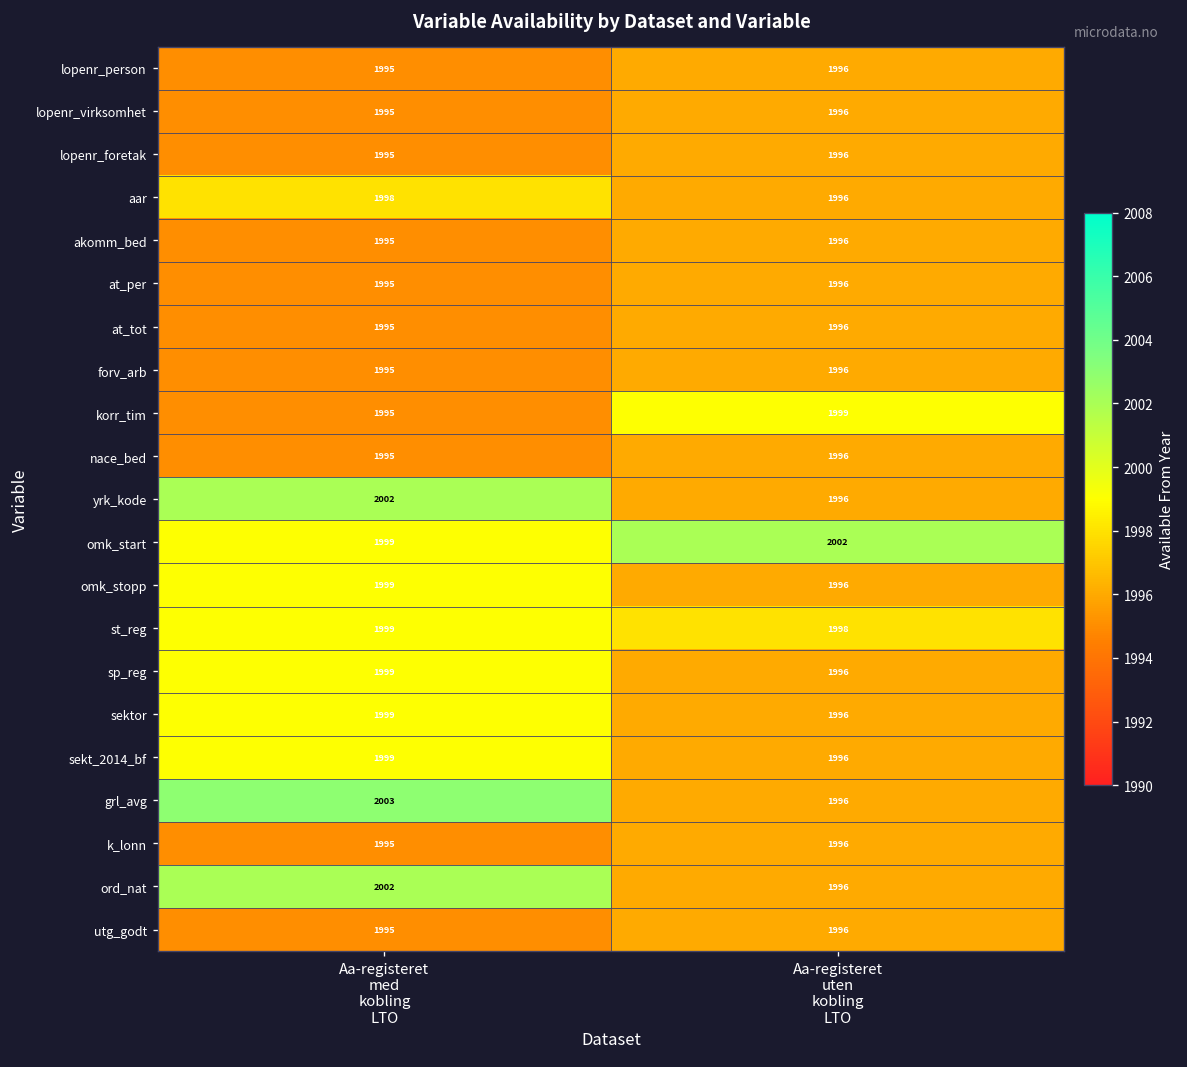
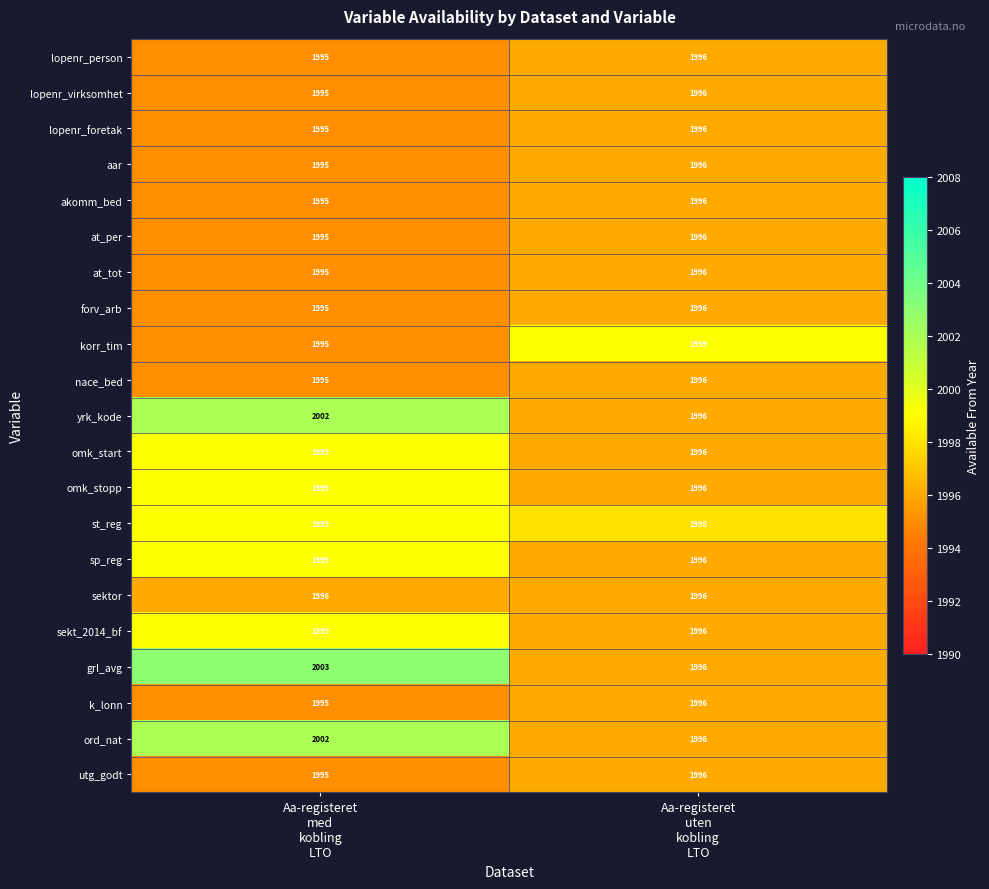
  {
    "lopenr_person": {
      "Aa-registeret med kobling LTO": 1995,
      "Aa-registeret uten kobling LTO": 1996
    },
    "lopenr_virksomhet": {
      "Aa-registeret med kobling LTO": 1995,
      "Aa-registeret uten kobling LTO": 1996
    },
    "lopenr_foretak": {
      "Aa-registeret med kobling LTO": 1995,
      "Aa-registeret uten kobling LTO": 1996
    },
    "aar": {
-     "Aa-registeret med kobling LTO": 1998,
+     "Aa-registeret med kobling LTO": 1995,
      "Aa-registeret uten kobling LTO": 1996
    },
    "akomm_bed": {
      "Aa-registeret med kobling LTO": 1995,
      "Aa-registeret uten kobling LTO": 1996
    },
    "at_per": {
      "Aa-registeret med kobling LTO": 1995,
      "Aa-registeret uten kobling LTO": 1996
    },
    "at_tot": {
      "Aa-registeret med kobling LTO": 1995,
      "Aa-registeret uten kobling LTO": 1996
    },
    "forv_arb": {
      "Aa-registeret med kobling LTO": 1995,
      "Aa-registeret uten kobling LTO": 1996
    },
    "korr_tim": {
      "Aa-registeret med kobling LTO": 1995,
      "Aa-registeret uten kobling LTO": 1999
    },
    "nace_bed": {
      "Aa-registeret med kobling LTO": 1995,
      "Aa-registeret uten kobling LTO": 1996
    },
    "yrk_kode": {
      "Aa-registeret med kobling LTO": 2002,
      "Aa-registeret uten kobling LTO": 1996
    },
    "omk_start": {
      "Aa-registeret med kobling LTO": 1999,
-     "Aa-registeret uten kobling LTO": 2002
+     "Aa-registeret uten kobling LTO": 1996
    },
    "omk_stopp": {
      "Aa-registeret med kobling LTO": 1999,
      "Aa-registeret uten kobling LTO": 1996
    },
    "st_reg": {
      "Aa-registeret med kobling LTO": 1999,
      "Aa-registeret uten kobling LTO": 1998
    },
    "sp_reg": {
      "Aa-registeret med kobling LTO": 1999,
      "Aa-registeret uten kobling LTO": 1996
    },
    "sektor": {
-     "Aa-registeret med kobling LTO": 1999,
+     "Aa-registeret med kobling LTO": 1996,
      "Aa-registeret uten kobling LTO": 1996
    },
    "sekt_2014_bf": {
      "Aa-registeret med kobling LTO": 1999,
      "Aa-registeret uten kobling LTO": 1996
    },
    "grl_avg": {
      "Aa-registeret med kobling LTO": 2003,
      "Aa-registeret uten kobling LTO": 1996
    },
    "k_lonn": {
      "Aa-registeret med kobling LTO": 1995,
      "Aa-registeret uten kobling LTO": 1996
    },
    "ord_nat": {
      "Aa-registeret med kobling LTO": 2002,
      "Aa-registeret uten kobling LTO": 1996
    },
    "utg_godt": {
      "Aa-registeret med kobling LTO": 1995,
      "Aa-registeret uten kobling LTO": 1996
    }
  }
